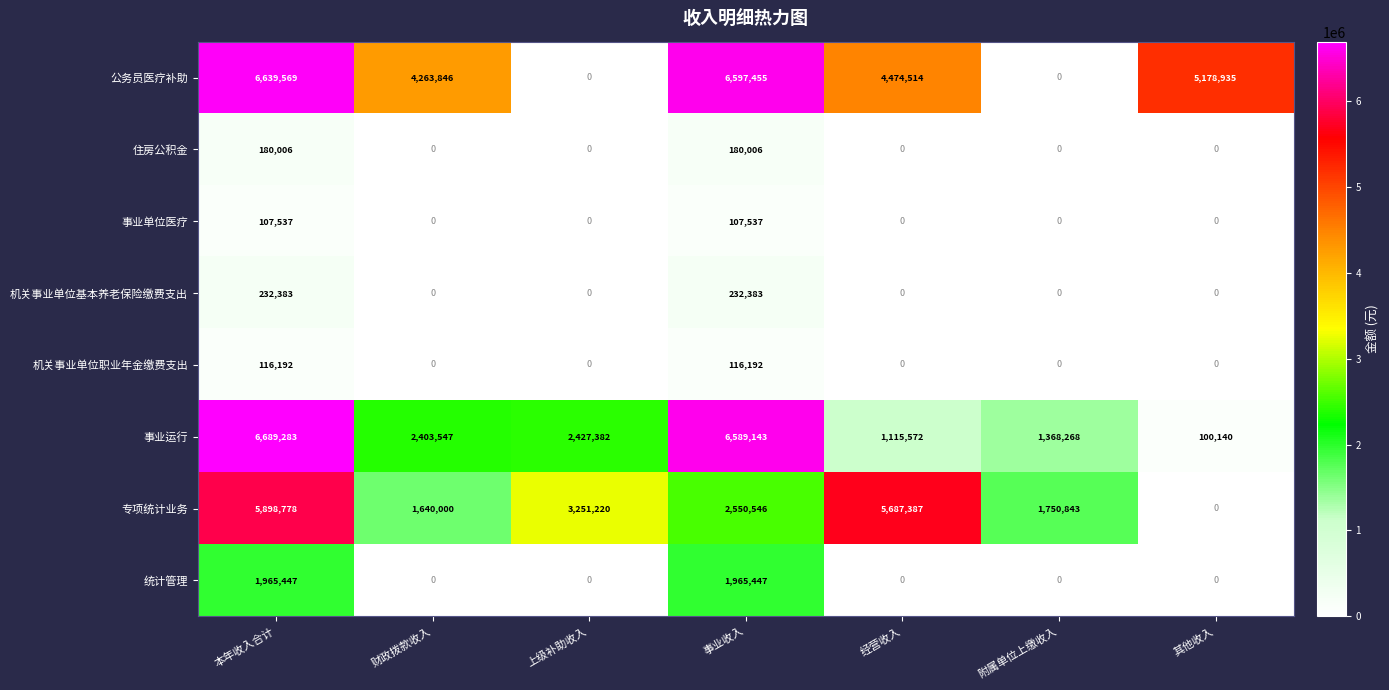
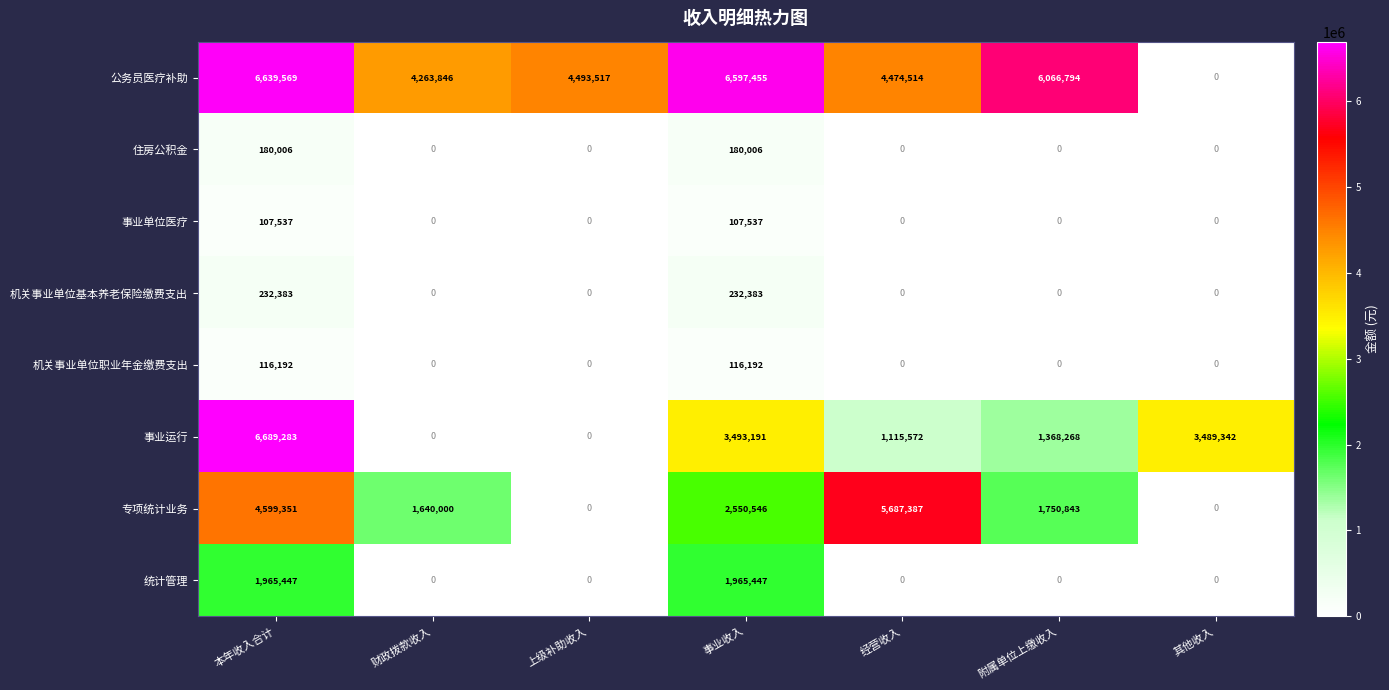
  {
    "公务员医疗补助": {
      "本年收入合计": "6,639,569",
      "财政拨款收入": "4,263,846",
-     "上级补助收入": "0",
+     "上级补助收入": "4,493,517",
      "事业收入": "6,597,455",
      "经营收入": "4,474,514",
-     "附属单位上缴收入": "0",
-     "其他收入": "5,178,935"
+     "附属单位上缴收入": "6,066,794",
+     "其他收入": "0"
    },
    "住房公积金": {
      "本年收入合计": "180,006",
      "财政拨款收入": "0",
      "上级补助收入": "0",
      "事业收入": "180,006",
      "经营收入": "0",
      "附属单位上缴收入": "0",
      "其他收入": "0"
    },
    "事业单位医疗": {
      "本年收入合计": "107,537",
      "财政拨款收入": "0",
      "上级补助收入": "0",
      "事业收入": "107,537",
      "经营收入": "0",
      "附属单位上缴收入": "0",
      "其他收入": "0"
    },
    "机关事业单位基本养老保险缴费支出": {
      "本年收入合计": "232,383",
      "财政拨款收入": "0",
      "上级补助收入": "0",
      "事业收入": "232,383",
      "经营收入": "0",
      "附属单位上缴收入": "0",
      "其他收入": "0"
    },
    "机关事业单位职业年金缴费支出": {
      "本年收入合计": "116,192",
      "财政拨款收入": "0",
      "上级补助收入": "0",
      "事业收入": "116,192",
      "经营收入": "0",
      "附属单位上缴收入": "0",
      "其他收入": "0"
    },
    "事业运行": {
      "本年收入合计": "6,689,283",
-     "财政拨款收入": "2,403,547",
-     "上级补助收入": "2,427,382",
-     "事业收入": "6,589,143",
+     "财政拨款收入": "0",
+     "上级补助收入": "0",
+     "事业收入": "3,493,191",
      "经营收入": "1,115,572",
      "附属单位上缴收入": "1,368,268",
-     "其他收入": "100,140"
+     "其他收入": "3,489,342"
    },
    "专项统计业务": {
-     "本年收入合计": "5,898,778",
+     "本年收入合计": "4,599,351",
      "财政拨款收入": "1,640,000",
-     "上级补助收入": "3,251,220",
+     "上级补助收入": "0",
      "事业收入": "2,550,546",
      "经营收入": "5,687,387",
      "附属单位上缴收入": "1,750,843",
      "其他收入": "0"
    },
    "统计管理": {
      "本年收入合计": "1,965,447",
      "财政拨款收入": "0",
      "上级补助收入": "0",
      "事业收入": "1,965,447",
      "经营收入": "0",
      "附属单位上缴收入": "0",
      "其他收入": "0"
    }
  }
